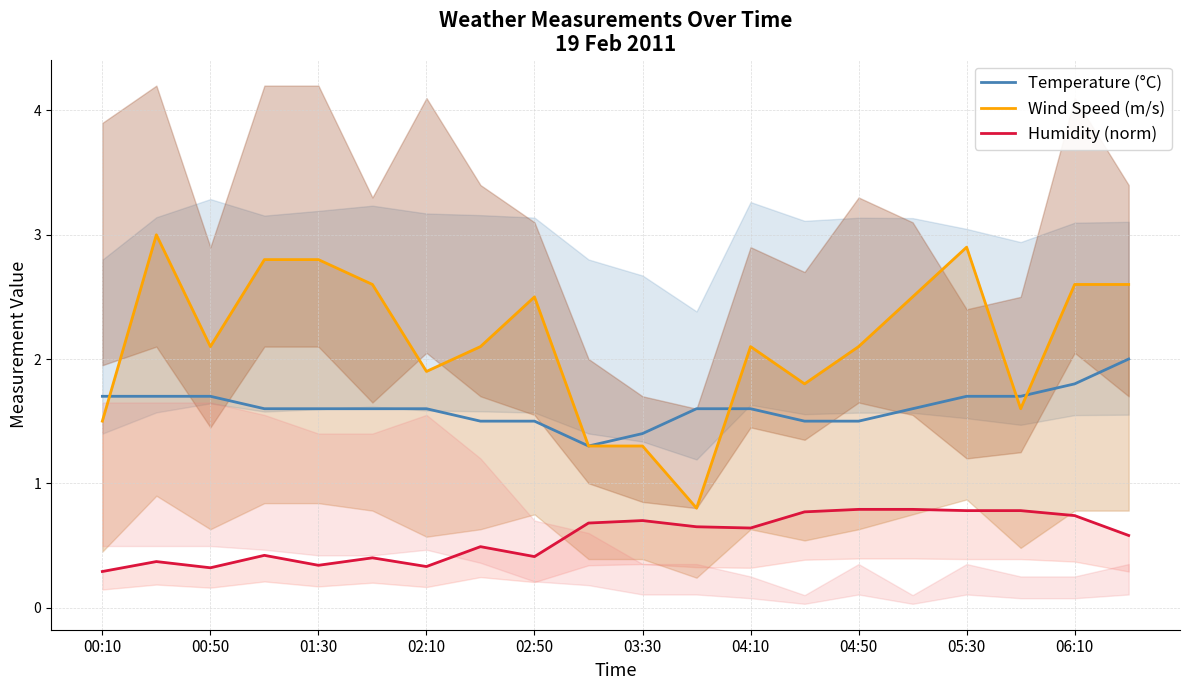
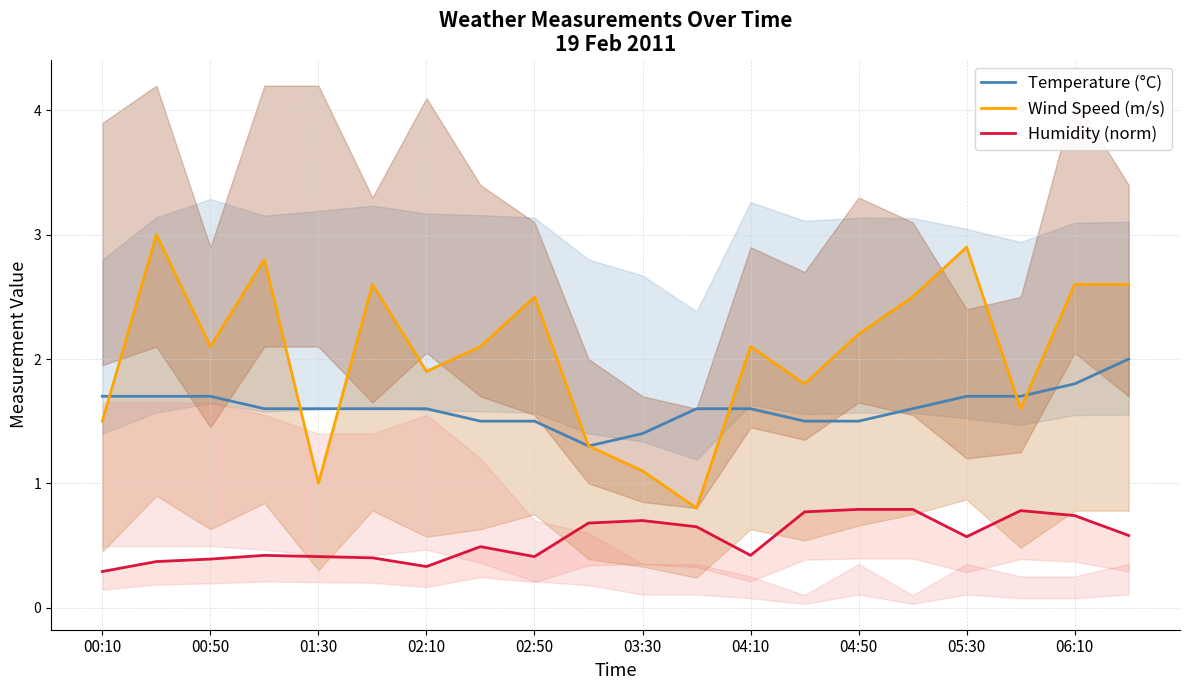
  {
    "Wind Speed (m/s)": {
      "00:10": 1.5,
      "00:50": 2.1,
-     "01:30": 2.8,
+     "01:30": 1.0,
      "02:10": 1.9,
      "02:50": 2.5,
-     "03:30": 1.3,
+     "03:30": 1.1,
      "04:10": 2.1,
-     "04:50": 2.1,
+     "04:50": 2.2,
      "05:30": 2.9,
      "06:10": 2.6
    },
    "Humidity (norm)": {
      "00:10": 0.29,
-     "00:50": 0.32,
-     "01:30": 0.34,
+     "00:50": 0.39,
+     "01:30": 0.41,
      "02:10": 0.33,
      "02:50": 0.41,
      "03:30": 0.70,
-     "04:10": 0.64,
+     "04:10": 0.42,
      "04:50": 0.79,
-     "05:30": 0.78,
+     "05:30": 0.57,
      "06:10": 0.74
    }
  }
